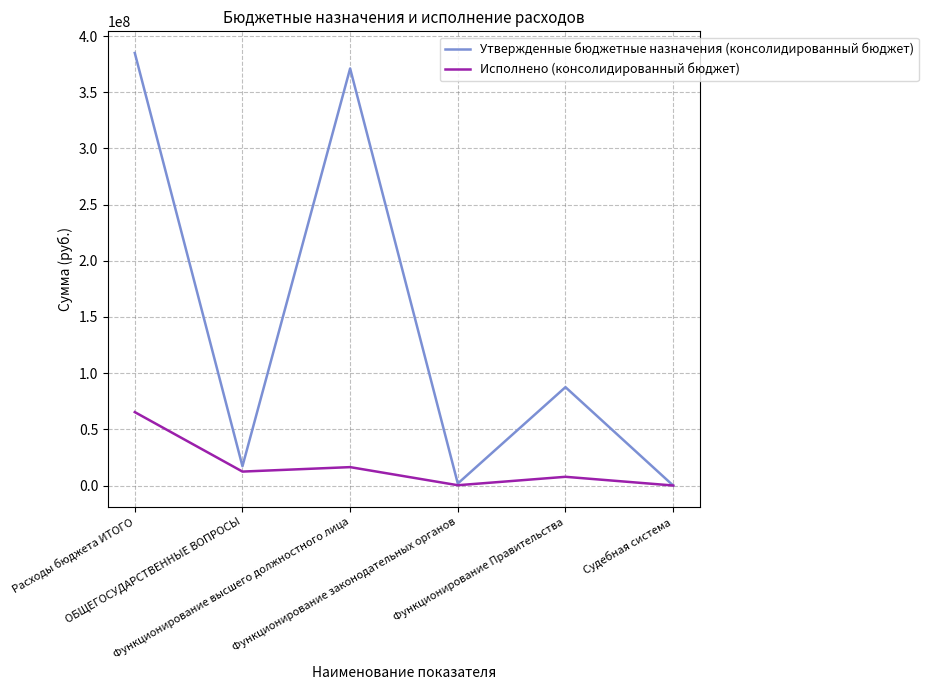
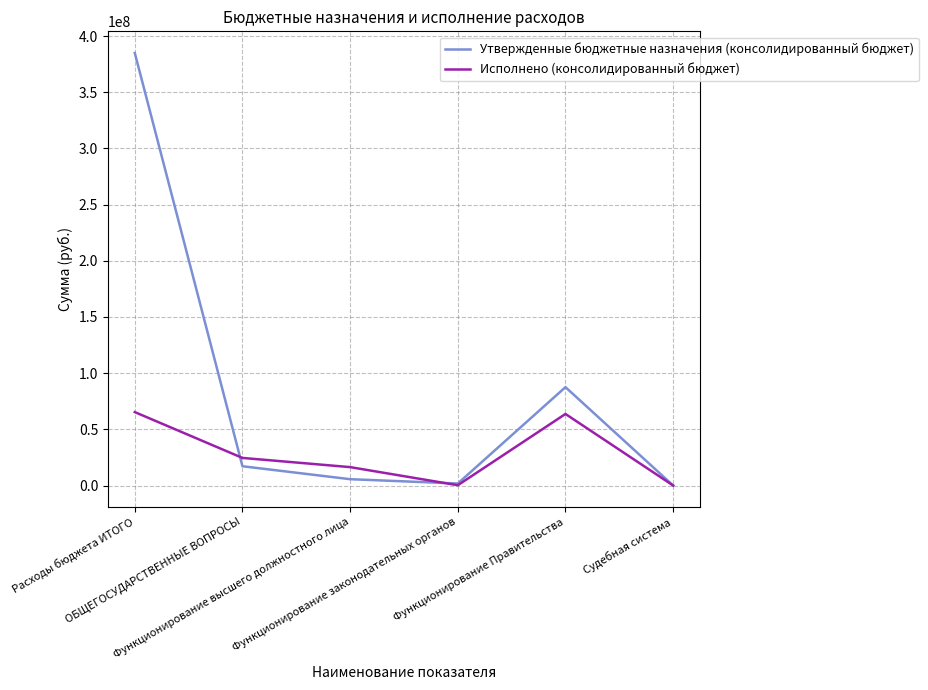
  {
    "Утвержденные бюджетные назначения (консолидированный бюджет)": {
      "Расходы бюджета ИТОГО": 385000000,
      "ОБЩЕГОСУДАРСТВЕННЫЕ ВОПРОСЫ": 17000000,
-     "Функционирование высшего должностного лица": 371000000,
+     "Функционирование высшего должностного лица": 6000000,
      "Функционирование Правительства": 88000000
    },
    "Исполнено (консолидированный бюджет)": {
      "Расходы бюджета ИТОГО": 65000000,
-     "ОБЩЕГОСУДАРСТВЕННЫЕ ВОПРОСЫ": 12000000,
+     "ОБЩЕГОСУДАРСТВЕННЫЕ ВОПРОСЫ": 25000000,
      "Функционирование высшего должностного лица": 16000000,
-     "Функционирование Правительства": 8000000
+     "Функционирование Правительства": 64000000
    }
  }
